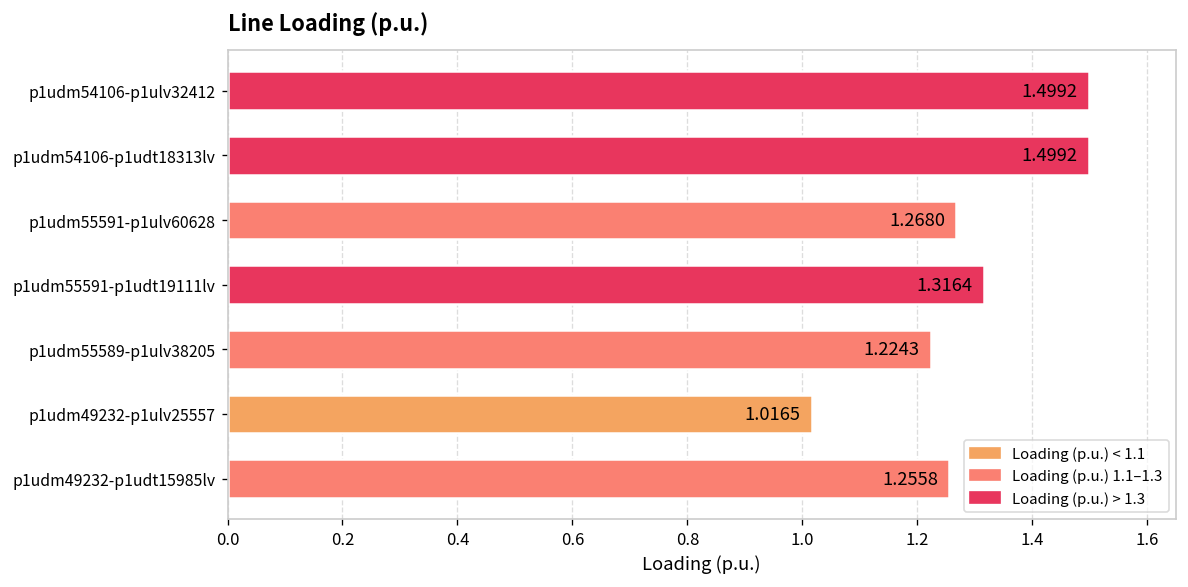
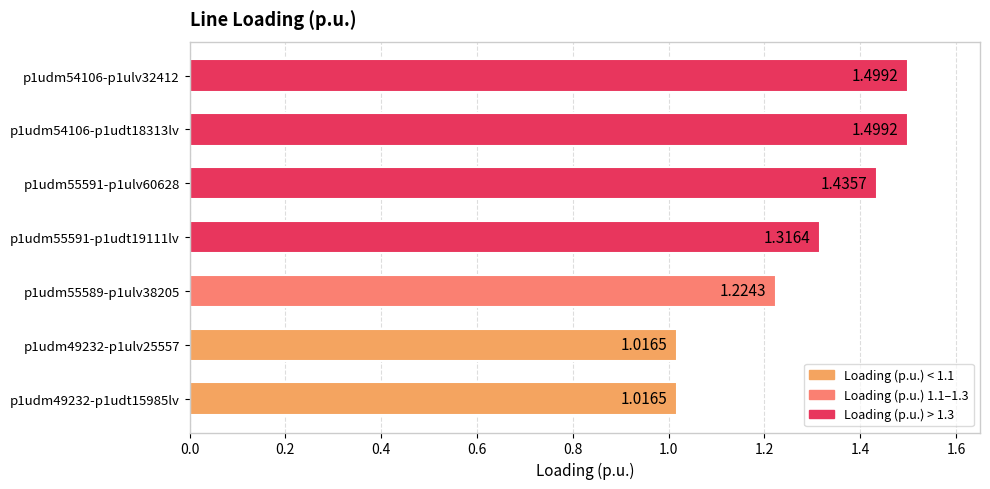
  {
    "p1udm54106-p1ulv32412": 1.4992,
    "p1udm54106-p1udt18313lv": 1.4992,
-   "p1udm55591-p1ulv60628": 1.2680,
+   "p1udm55591-p1ulv60628": 1.4357,
    "p1udm55591-p1udt19111lv": 1.3164,
    "p1udm55589-p1ulv38205": 1.2243,
    "p1udm49232-p1ulv25557": 1.0165,
-   "p1udm49232-p1udt15985lv": 1.2558
+   "p1udm49232-p1udt15985lv": 1.0165
  }
